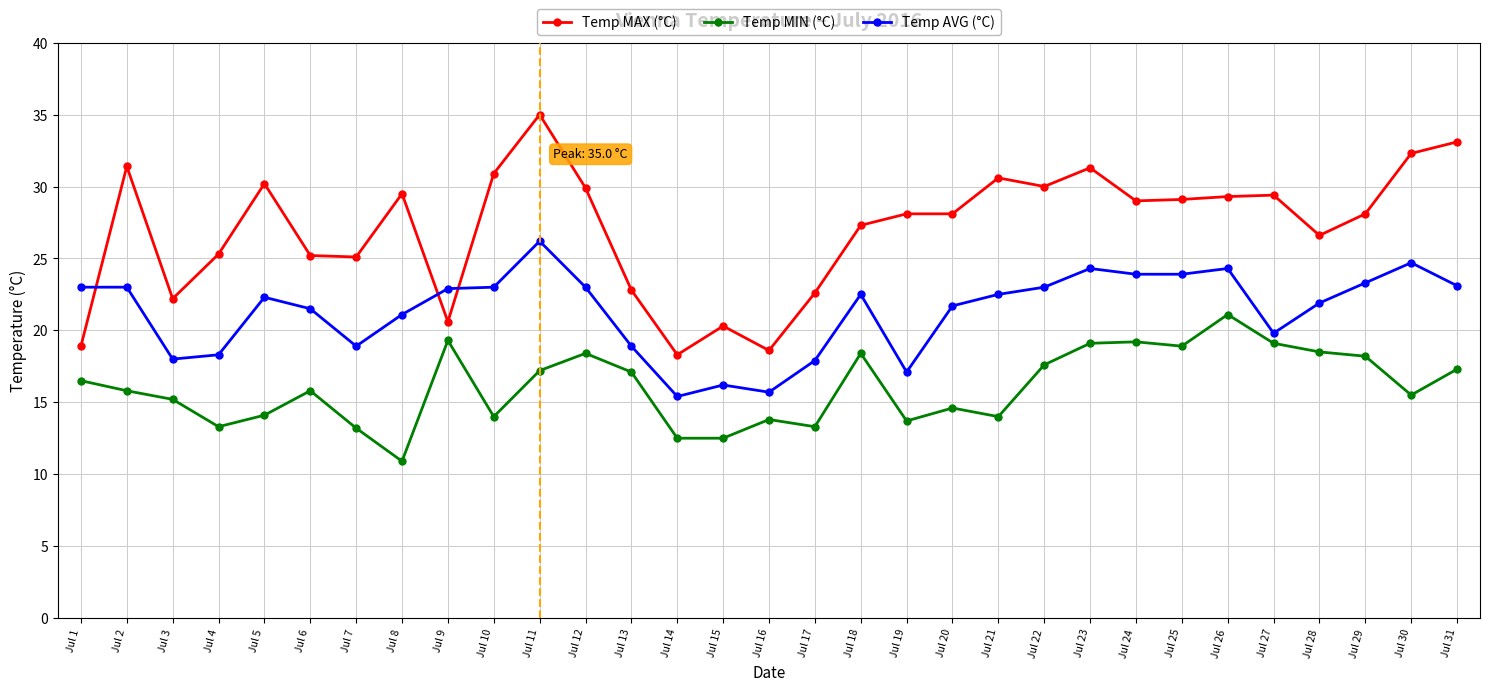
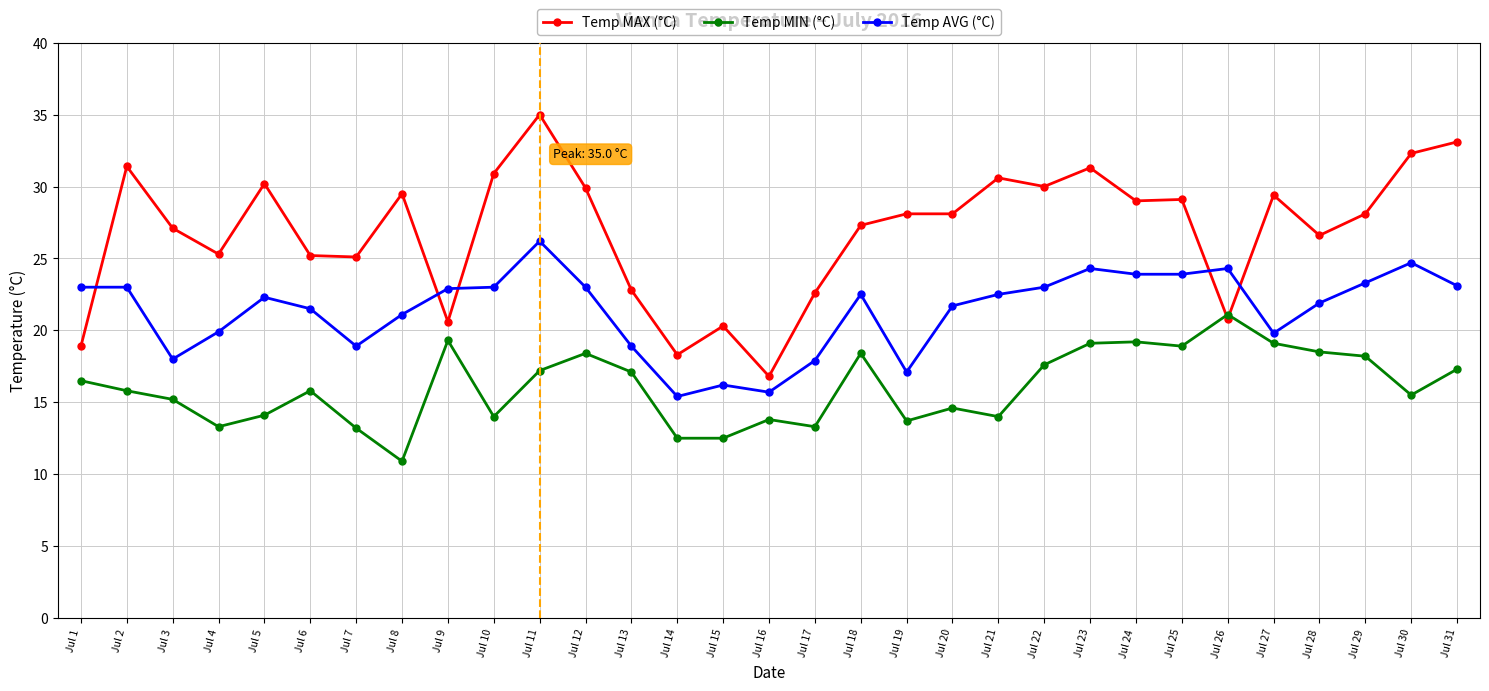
  {
    "Temp MAX (°C)": {
      "Jul 1": 18.9,
      "Jul 2": 31.4,
-     "Jul 3": 22.2,
+     "Jul 3": 27.1,
      "Jul 4": 25.3,
      "Jul 5": 30.2,
      "Jul 6": 25.2,
      "Jul 7": 25.1,
      "Jul 8": 29.5,
      "Jul 9": 20.6,
      "Jul 10": 30.9,
      "Jul 11": 35.0,
      "Jul 12": 29.9,
      "Jul 13": 22.8,
      "Jul 14": 18.3,
      "Jul 15": 20.3,
-     "Jul 16": 18.6,
+     "Jul 16": 16.8,
      "Jul 17": 22.6,
      "Jul 18": 27.3,
      "Jul 19": 28.1,
      "Jul 20": 28.1,
      "Jul 21": 30.6,
      "Jul 22": 30.0,
      "Jul 23": 31.3,
      "Jul 24": 29.0,
      "Jul 25": 29.1,
-     "Jul 26": 29.3,
+     "Jul 26": 20.8,
      "Jul 27": 29.4,
      "Jul 28": 26.6,
      "Jul 29": 28.1,
      "Jul 30": 32.3,
      "Jul 31": 33.1
    },
    "Temp MIN (°C)": {
      "Jul 1": 16.5,
      "Jul 2": 15.8,
      "Jul 3": 15.2,
      "Jul 4": 13.3,
      "Jul 5": 14.1,
      "Jul 6": 15.8,
      "Jul 7": 13.2,
      "Jul 8": 10.9,
      "Jul 9": 19.3,
      "Jul 10": 14.0,
      "Jul 11": 17.2,
      "Jul 12": 18.4,
      "Jul 13": 17.1,
      "Jul 14": 12.5,
      "Jul 15": 12.5,
      "Jul 16": 13.8,
      "Jul 17": 13.3,
      "Jul 18": 18.4,
      "Jul 19": 13.7,
      "Jul 20": 14.6,
      "Jul 21": 14.0,
      "Jul 22": 17.6,
      "Jul 23": 19.1,
      "Jul 24": 19.2,
      "Jul 25": 18.9,
      "Jul 26": 21.1,
      "Jul 27": 19.1,
      "Jul 28": 18.5,
      "Jul 29": 18.2,
      "Jul 30": 15.5,
      "Jul 31": 17.3
    },
    "Temp AVG (°C)": {
      "Jul 1": 23.0,
      "Jul 2": 23.0,
      "Jul 3": 18.0,
-     "Jul 4": 18.3,
+     "Jul 4": 19.9,
      "Jul 5": 22.3,
      "Jul 6": 21.5,
      "Jul 7": 18.9,
      "Jul 8": 21.1,
      "Jul 9": 22.9,
      "Jul 10": 23.0,
      "Jul 11": 26.2,
      "Jul 12": 23.0,
      "Jul 13": 18.9,
      "Jul 14": 15.4,
      "Jul 15": 16.2,
      "Jul 16": 15.7,
      "Jul 17": 17.9,
      "Jul 18": 22.5,
      "Jul 19": 17.1,
      "Jul 20": 21.7,
      "Jul 21": 22.5,
      "Jul 22": 23.0,
      "Jul 23": 24.3,
      "Jul 24": 23.9,
      "Jul 25": 23.9,
      "Jul 26": 24.3,
      "Jul 27": 19.8,
      "Jul 28": 21.9,
      "Jul 29": 23.3,
      "Jul 30": 24.7,
      "Jul 31": 23.1
    }
  }
